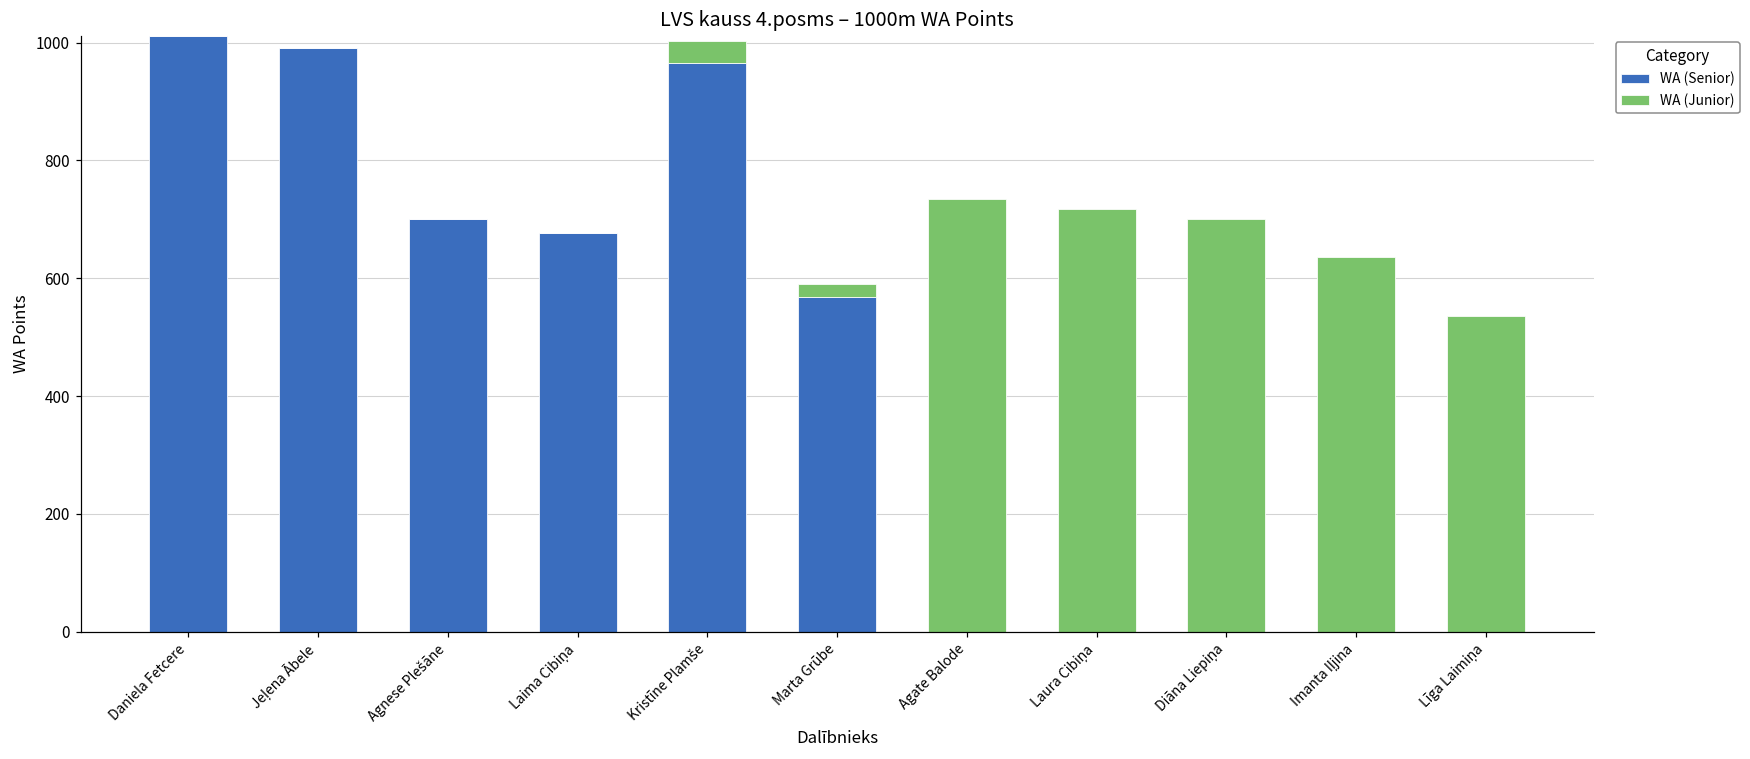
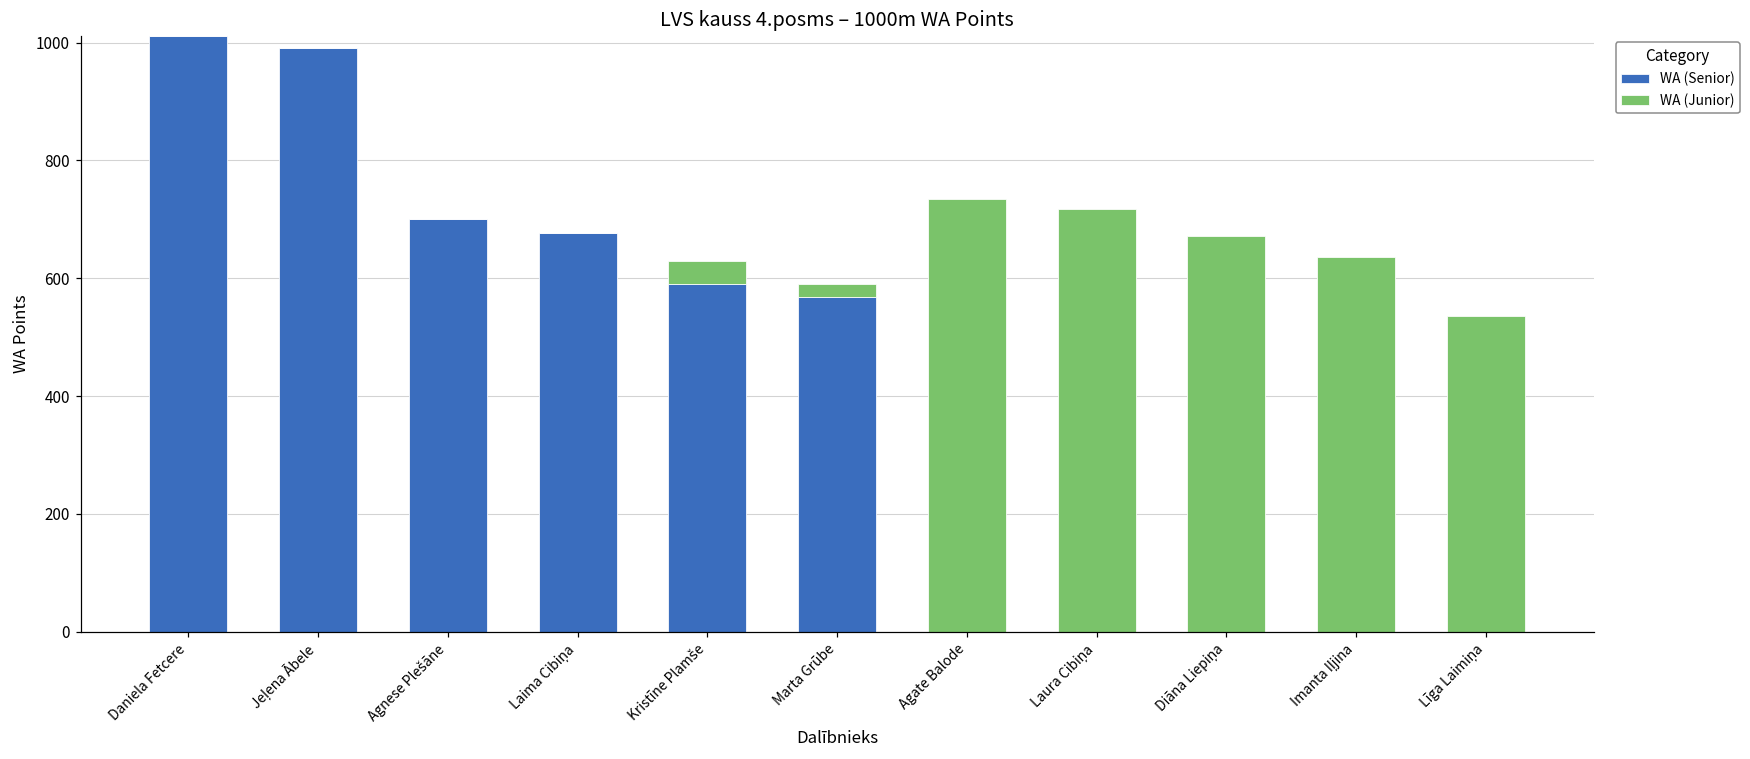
  {
    "WA (Senior)": {
      "Daniela Fetcere": 1010,
      "Jeļena Ābele": 990,
      "Agnese Plešāne": 700,
      "Laima Cibiņa": 680,
-     "Kristīne Plamše": 970,
+     "Kristīne Plamše": 590,
      "Marta Grūbe": 570,
      "Agate Balode": 0,
      "Laura Cibiņa": 0,
      "Diāna Liepiņa": 0,
      "Imanta Iļjina": 0,
      "Līga Laimiņa": 0
    },
    "WA (Junior)": {
      "Daniela Fetcere": 0,
      "Jeļena Ābele": 0,
      "Agnese Plešāne": 0,
      "Laima Cibiņa": 0,
      "Kristīne Plamše": 40,
      "Marta Grūbe": 20,
      "Agate Balode": 740,
      "Laura Cibiņa": 720,
-     "Diāna Liepiņa": 700,
+     "Diāna Liepiņa": 670,
      "Imanta Iļjina": 640,
      "Līga Laimiņa": 540
    }
  }
